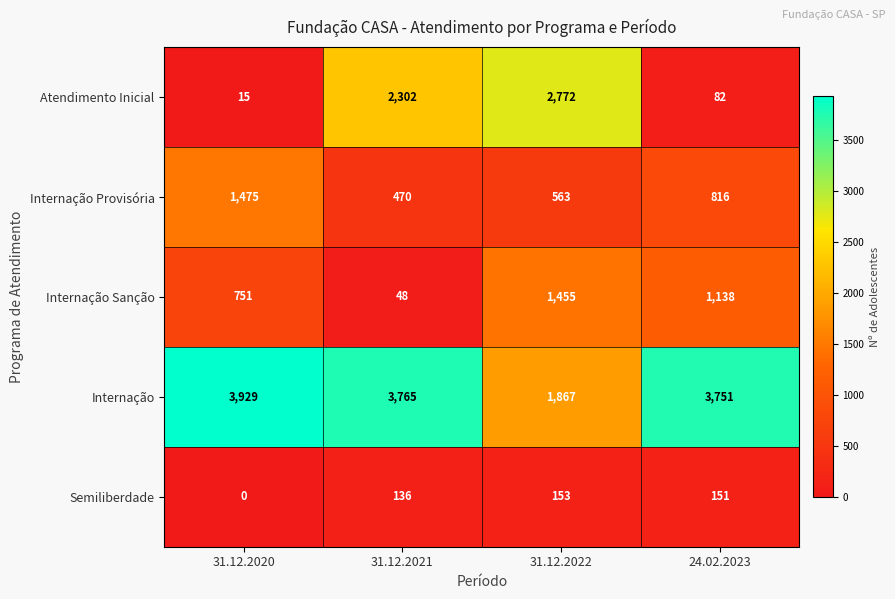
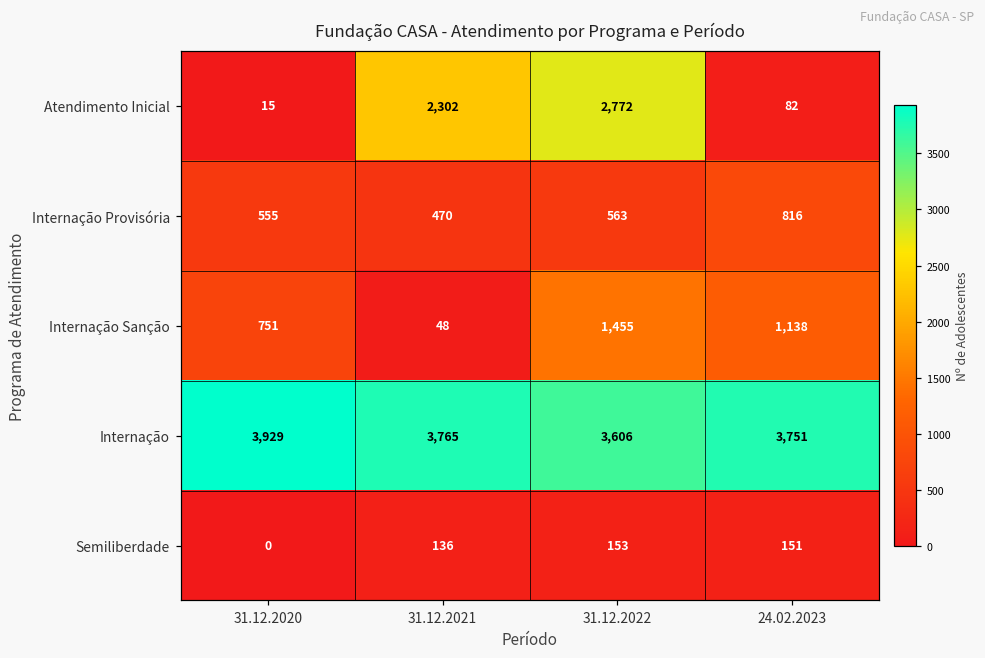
  {
    "Atendimento Inicial": {
      "31.12.2020": "15",
      "31.12.2021": "2,302",
      "31.12.2022": "2,772",
      "24.02.2023": "82"
    },
    "Internação Provisória": {
-     "31.12.2020": "1,475",
+     "31.12.2020": "555",
      "31.12.2021": "470",
      "31.12.2022": "563",
      "24.02.2023": "816"
    },
    "Internação Sanção": {
      "31.12.2020": "751",
      "31.12.2021": "48",
      "31.12.2022": "1,455",
      "24.02.2023": "1,138"
    },
    "Internação": {
      "31.12.2020": "3,929",
      "31.12.2021": "3,765",
-     "31.12.2022": "1,867",
+     "31.12.2022": "3,606",
      "24.02.2023": "3,751"
    },
    "Semiliberdade": {
      "31.12.2020": "0",
      "31.12.2021": "136",
      "31.12.2022": "153",
      "24.02.2023": "151"
    }
  }
